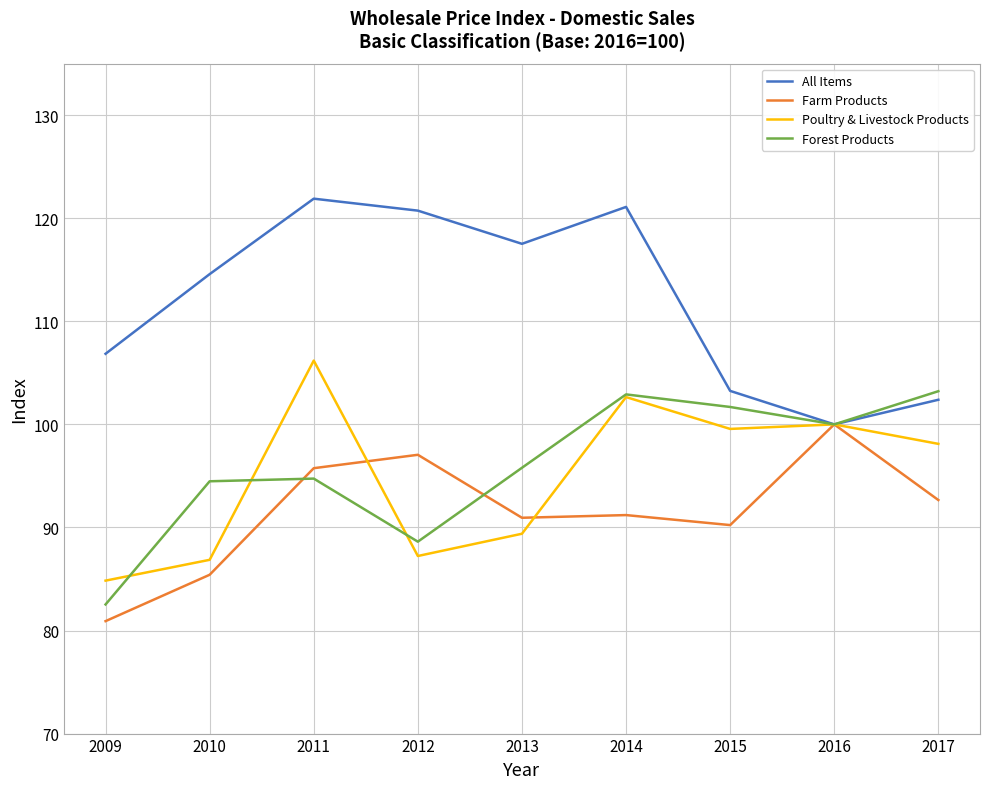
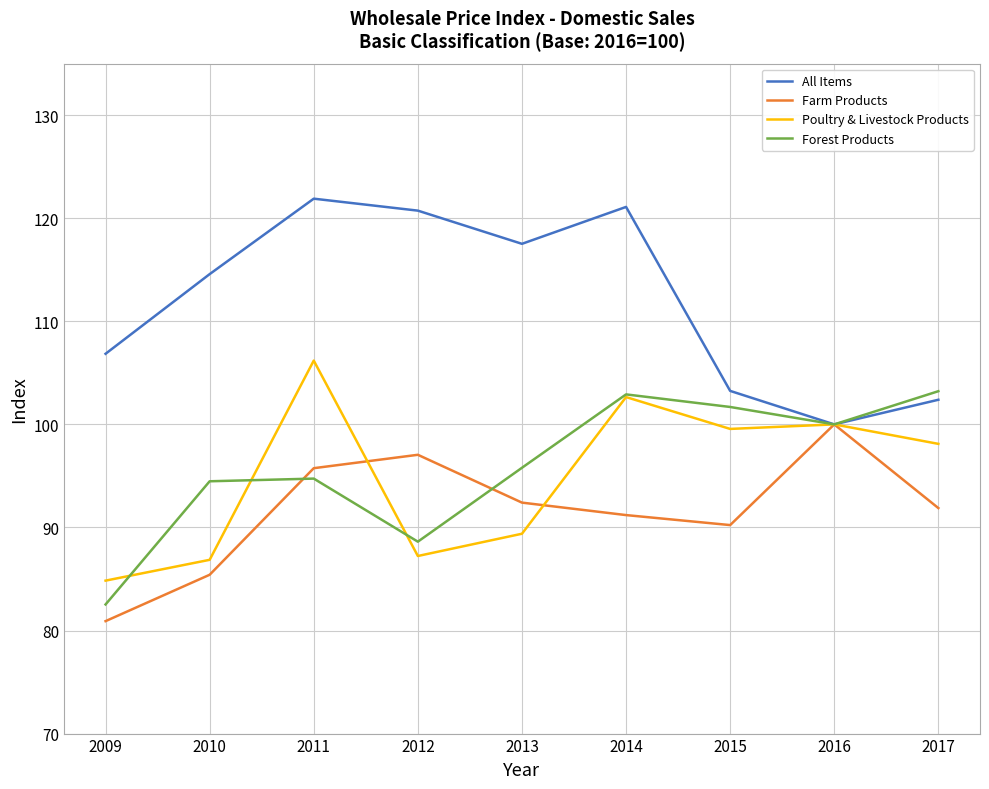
  {
    "All Items": {
      "2009": 106.9,
      "2010": 114.6,
      "2011": 121.9,
      "2012": 120.7,
      "2013": 117.5,
      "2014": 121.1,
      "2015": 103.3,
      "2017": 102.4
    },
    "Farm Products": {
      "2009": 80.9,
      "2010": 85.4,
      "2011": 95.8,
      "2012": 97.1,
-     "2013": 90.9,
+     "2013": 92.4,
      "2014": 91.2,
      "2015": 90.2,
-     "2017": 92.7
+     "2017": 91.9
    },
    "Poultry & Livestock Products": {
      "2009": 84.8,
      "2010": 86.9,
      "2011": 106.2,
      "2012": 87.2,
      "2013": 89.4,
      "2014": 102.7,
      "2015": 99.6,
      "2017": 98.1
    },
    "Forest Products": {
      "2009": 82.5,
      "2010": 94.5,
      "2011": 94.7,
      "2012": 88.6,
      "2013": 95.8,
      "2014": 102.9,
      "2015": 101.7,
      "2017": 103.2
    }
  }
